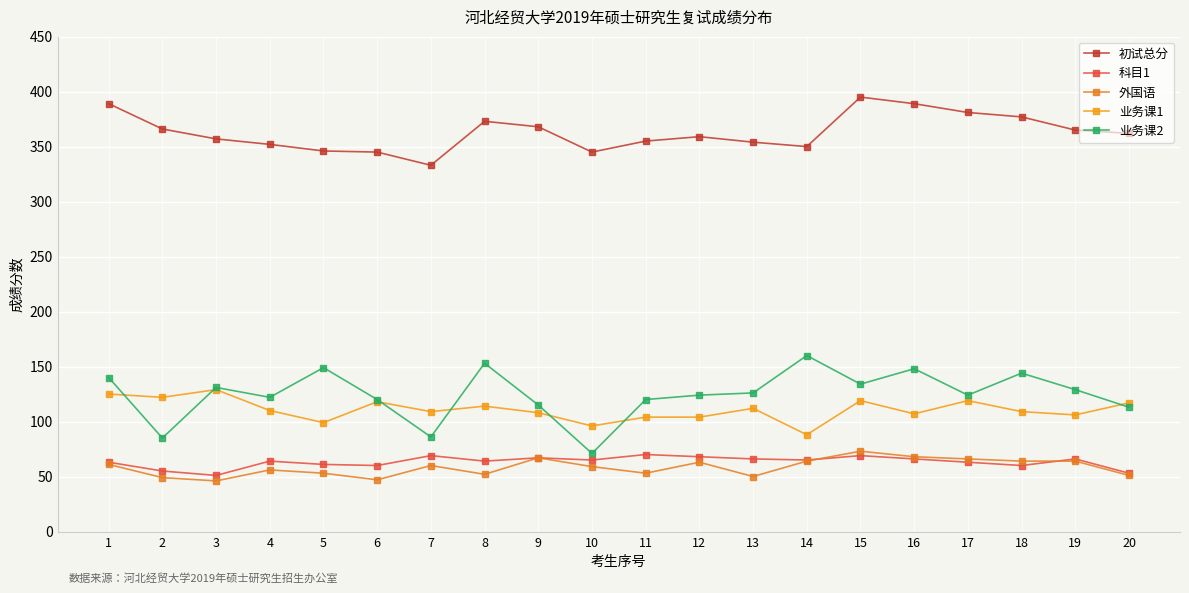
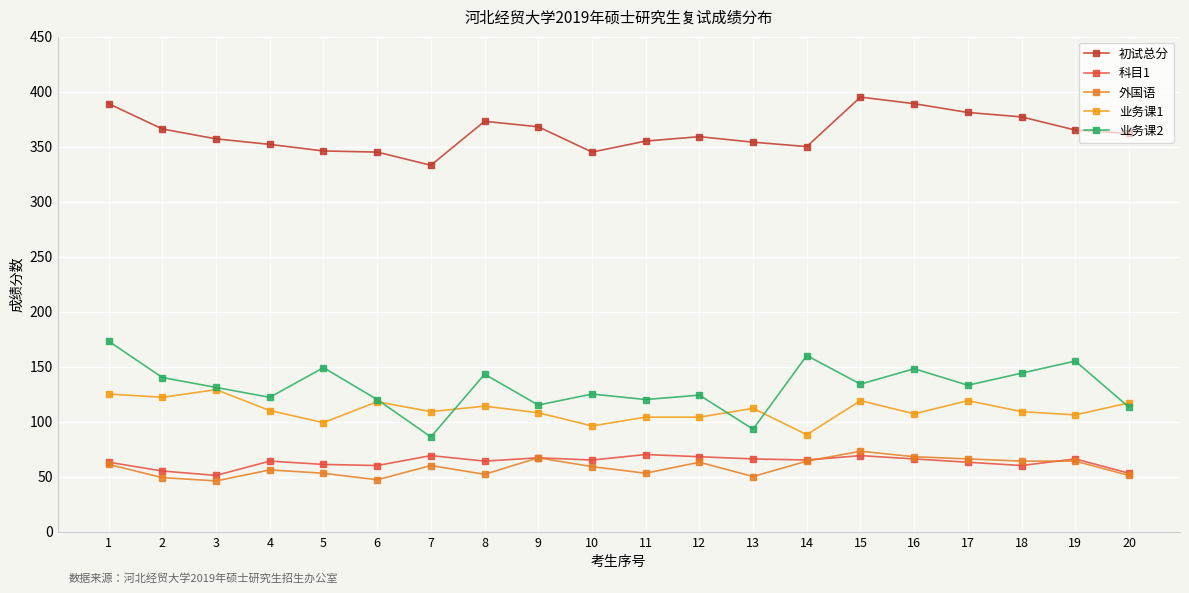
  {
    "业务课2": {
-     "1": 140,
-     "2": 85,
+     "1": 173,
+     "2": 140,
      "4": 122,
      "5": 149,
      "7": 86,
-     "8": 153,
+     "8": 143,
      "9": 115,
-     "10": 71,
+     "10": 125,
      "11": 120,
      "12": 124,
-     "13": 126,
+     "13": 93,
      "14": 160,
      "15": 134,
      "16": 148,
-     "17": 124,
+     "17": 133,
      "18": 144,
-     "19": 129,
+     "19": 155,
      "20": 113
    }
  }
